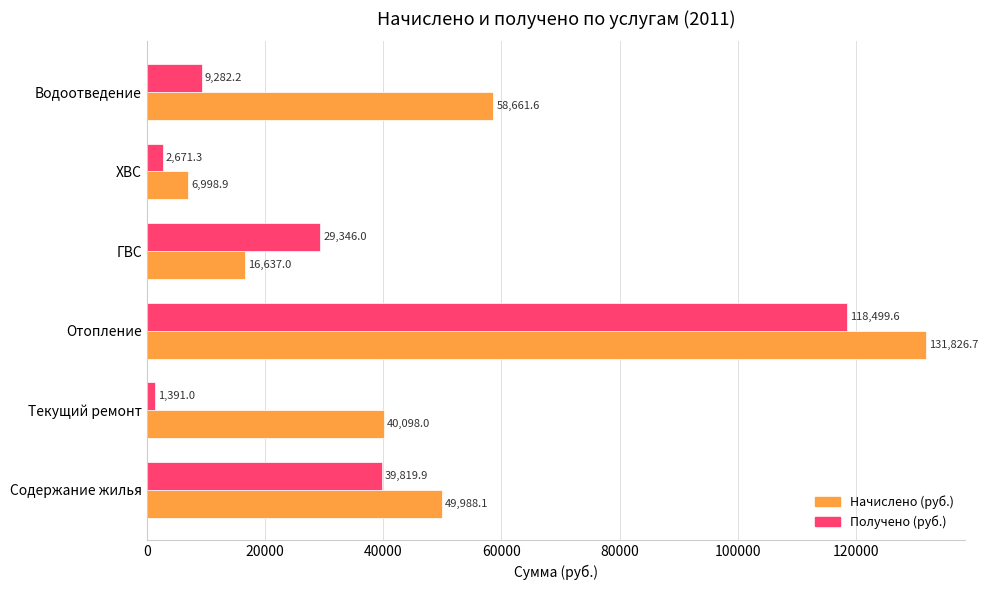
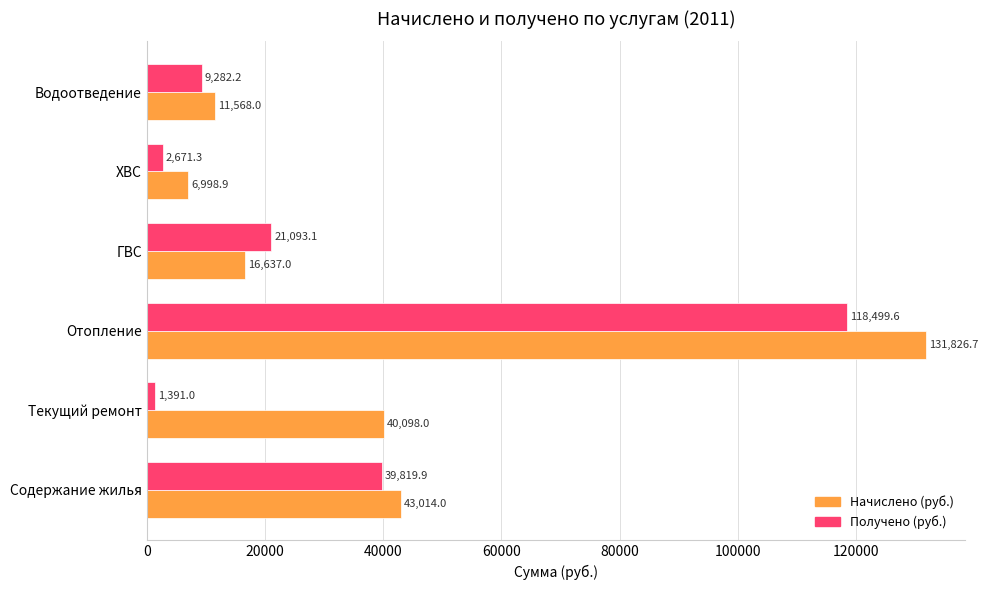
  {
    "Начислено (руб.)": {
-     "Водоотведение": "58,661.6",
+     "Водоотведение": "11,568.0",
      "ХВС": "6,998.9",
      "ГВС": "16,637.0",
      "Отопление": "131,826.7",
      "Текущий ремонт": "40,098.0",
-     "Содержание жилья": "49,988.1"
+     "Содержание жилья": "43,014.0"
    },
    "Получено (руб.)": {
      "Водоотведение": "9,282.2",
      "ХВС": "2,671.3",
-     "ГВС": "29,346.0",
+     "ГВС": "21,093.1",
      "Отопление": "118,499.6",
      "Текущий ремонт": "1,391.0",
      "Содержание жилья": "39,819.9"
    }
  }
